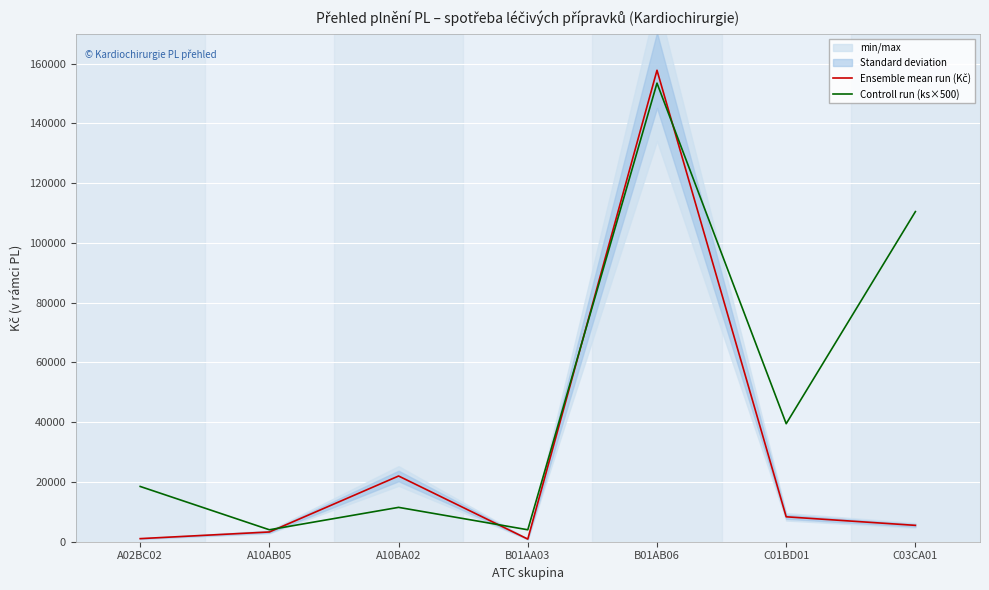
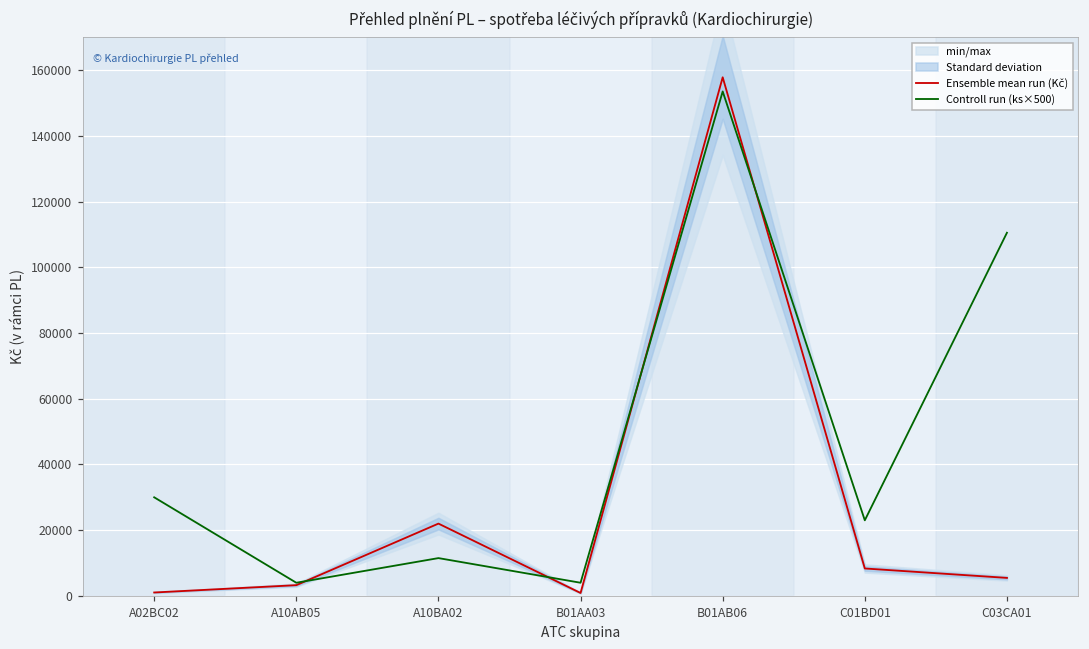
  {
    "Ensemble mean run (Kč)": {
      "A10BA02": 22000,
      "B01AB06": 158000
    },
    "Controll run (ks×500)": {
-     "A02BC02": 19000,
+     "A02BC02": 30000,
      "A10BA02": 12000,
      "B01AA03": 4000,
      "B01AB06": 154000,
-     "C01BD01": 40000,
+     "C01BD01": 23000,
      "C03CA01": 111000
    }
  }
